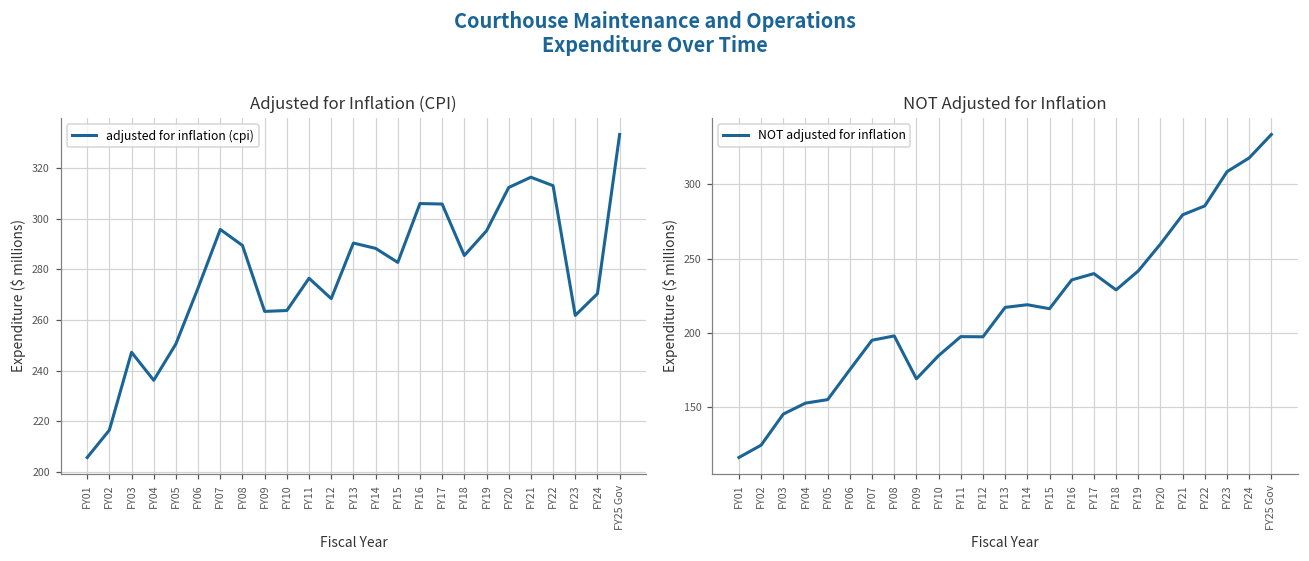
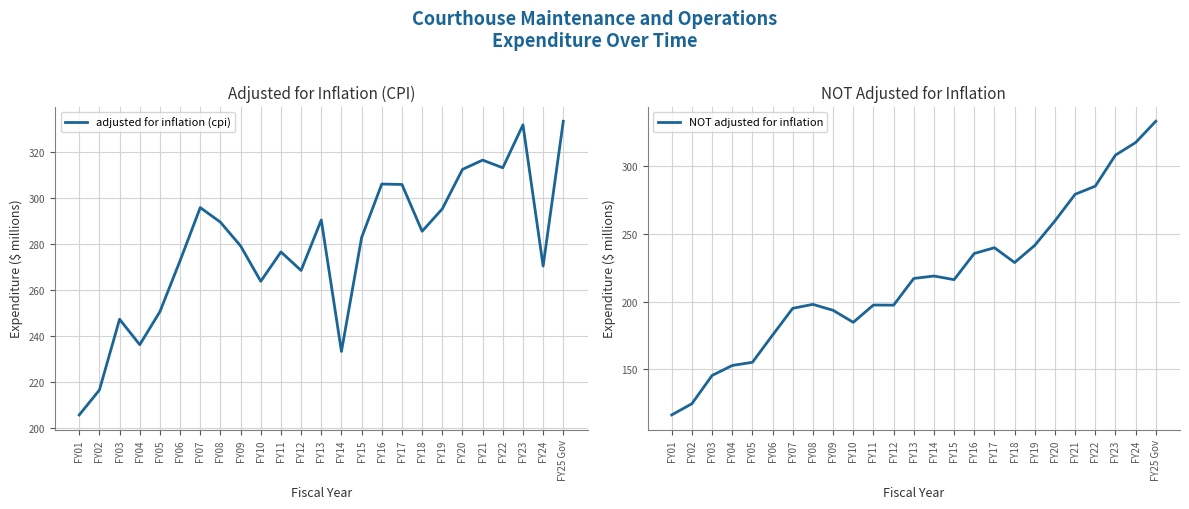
  {
    "Adjusted for Inflation (CPI)": {
      "FY01": 206,
      "FY02": 216,
      "FY03": 247,
      "FY04": 236,
      "FY05": 251,
      "FY06": 273,
      "FY07": 296,
      "FY08": 289,
-     "FY09": 263,
+     "FY09": 279,
      "FY10": 264,
      "FY11": 276,
      "FY12": 268,
      "FY13": 290,
-     "FY14": 288,
+     "FY14": 233,
      "FY15": 283,
      "FY16": 306,
      "FY17": 306,
      "FY18": 285,
      "FY19": 295,
      "FY20": 312,
      "FY21": 316,
      "FY22": 313,
-     "FY23": 262,
+     "FY23": 332,
      "FY24": 270,
      "FY25 Gov": 333
    },
    "NOT Adjusted for Inflation": {
      "FY01": 116,
      "FY02": 125,
      "FY03": 146,
      "FY04": 153,
      "FY05": 155,
      "FY06": 175,
      "FY07": 195,
      "FY08": 198,
-     "FY09": 169,
+     "FY09": 194,
      "FY10": 185,
      "FY11": 198,
      "FY12": 197,
      "FY13": 217,
      "FY14": 219,
      "FY15": 216,
      "FY16": 236,
      "FY17": 240,
      "FY18": 229,
      "FY19": 242,
      "FY20": 260,
      "FY21": 279,
      "FY22": 285,
      "FY23": 308,
      "FY24": 318,
      "FY25 Gov": 333
    }
  }
